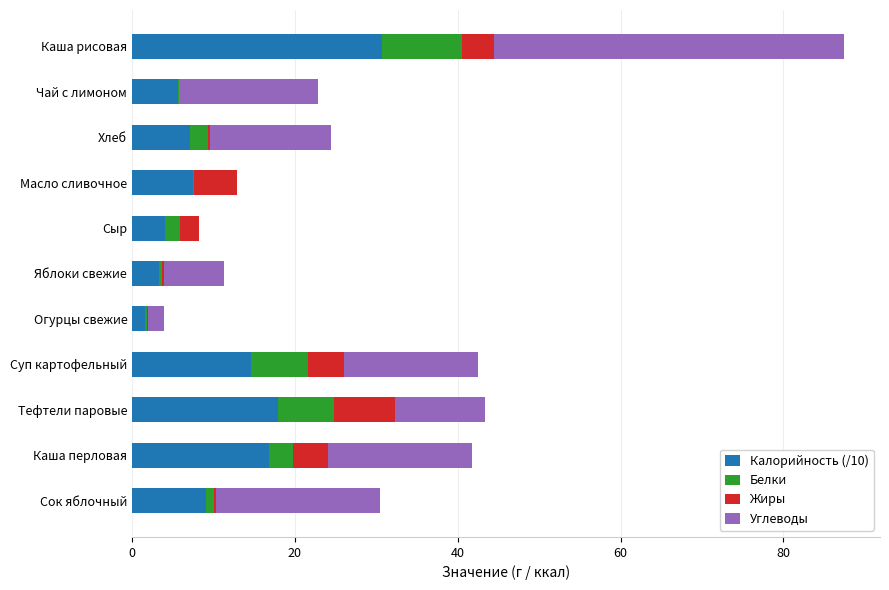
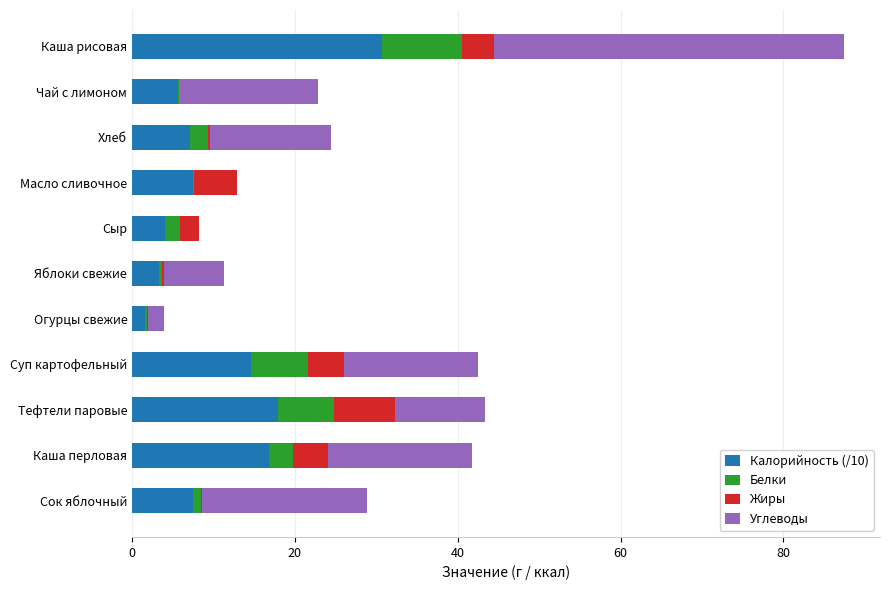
  {
    "Калорийность (/10)": {
      "Каша рисовая": 31,
      "Чай с лимоном": 6,
      "Хлеб": 7,
      "Масло сливочное": 8,
      "Сыр": 4,
      "Яблоки свежие": 3,
      "Огурцы свежие": 2,
      "Суп картофельный": 15,
      "Тефтели паровые": 18,
      "Каша перловая": 17,
-     "Сок яблочный": 9
+     "Сок яблочный": 7
    },
    "Белки": {
      "Каша рисовая": 10,
      "Хлеб": 2,
      "Сыр": 2,
      "Суп картофельный": 7,
      "Тефтели паровые": 7,
      "Каша перловая": 3,
      "Сок яблочный": 1
    },
    "Жиры": {
      "Каша рисовая": 4,
      "Масло сливочное": 5,
      "Сыр": 2,
      "Суп картофельный": 4,
      "Тефтели паровые": 7,
      "Каша перловая": 4
    },
    "Углеводы": {
      "Каша рисовая": 43,
      "Чай с лимоном": 17,
      "Хлеб": 15,
      "Сыр": 0,
      "Яблоки свежие": 7,
      "Огурцы свежие": 2,
      "Суп картофельный": 17,
      "Тефтели паровые": 11,
      "Каша перловая": 18,
      "Сок яблочный": 20
    }
  }
